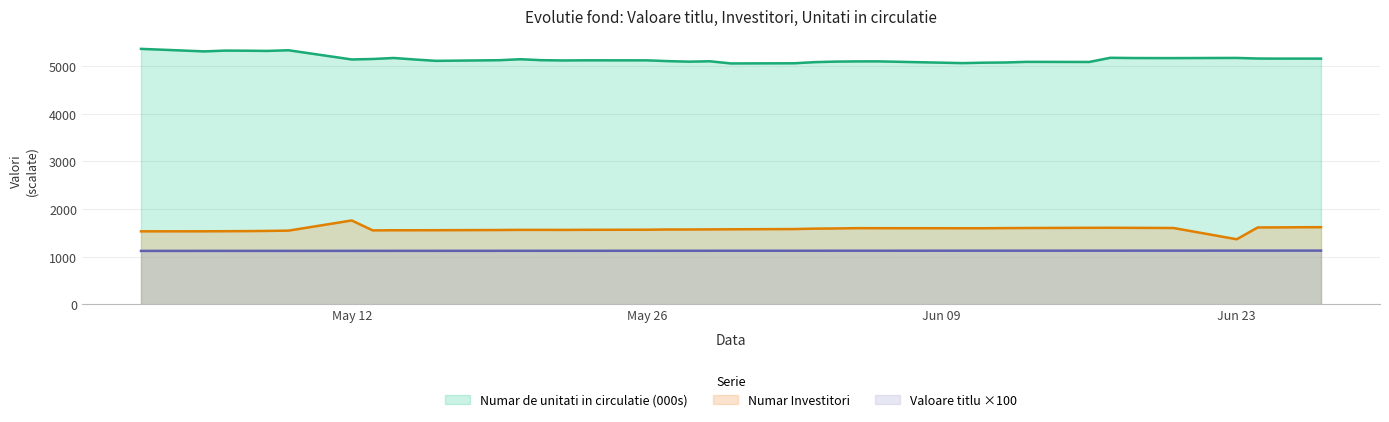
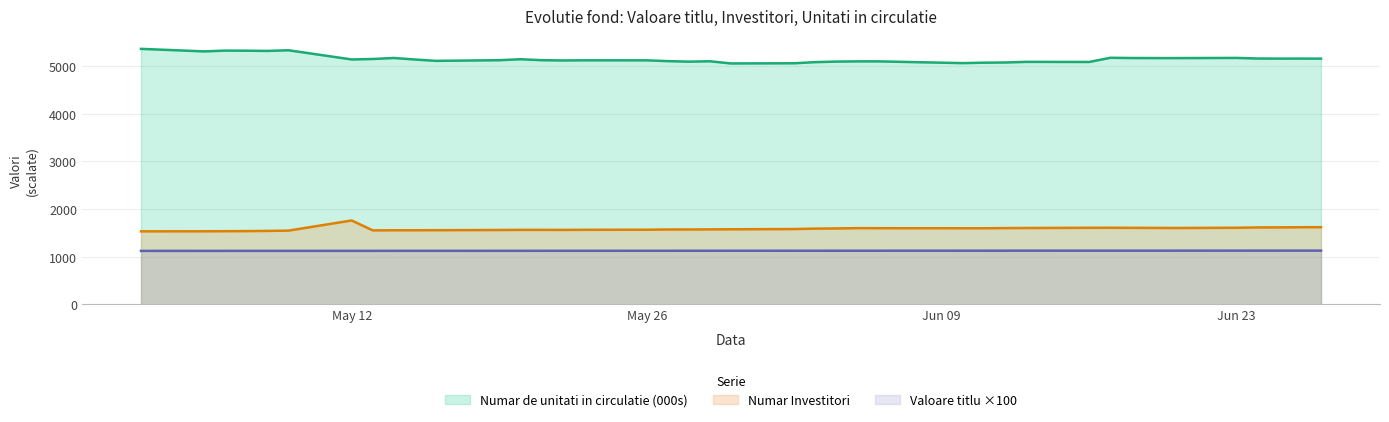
  {
    "Numar Investitori": {
      "May 12": 1800,
      "May 26": 1600,
-     "Jun 23": 1400
+     "Jun 23": 1600
    }
  }
